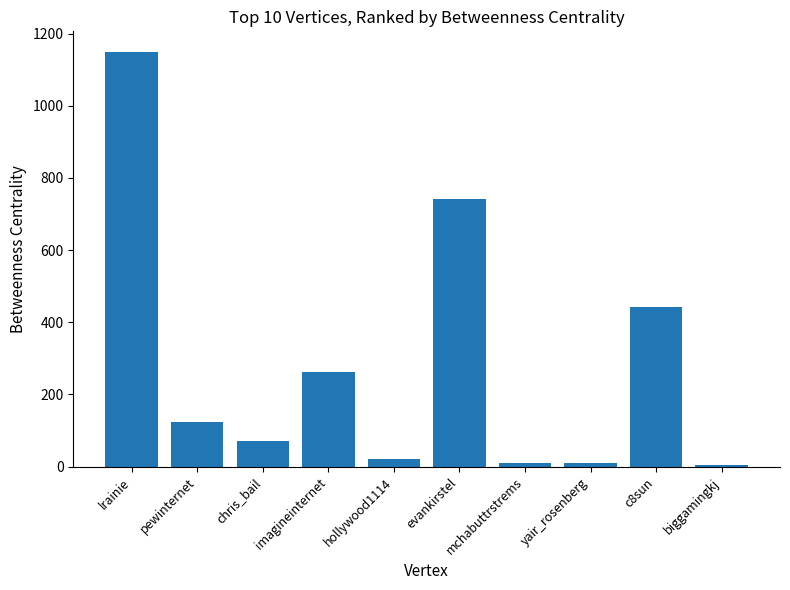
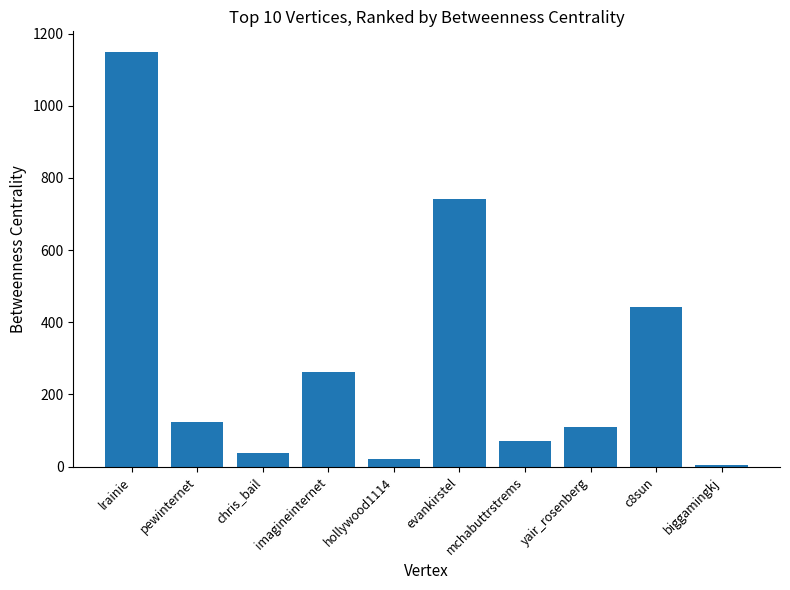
  {
    "lrainie": 1150,
    "pewinternet": 120,
-   "chris_bail": 70,
+   "chris_bail": 40,
    "imagineinternet": 260,
    "hollywood1114": 20,
    "evankirstel": 740,
-   "mchabuttrstrems": 10,
-   "yair_rosenberg": 10,
+   "mchabuttrstrems": 70,
+   "yair_rosenberg": 110,
    "c8sun": 440
  }
